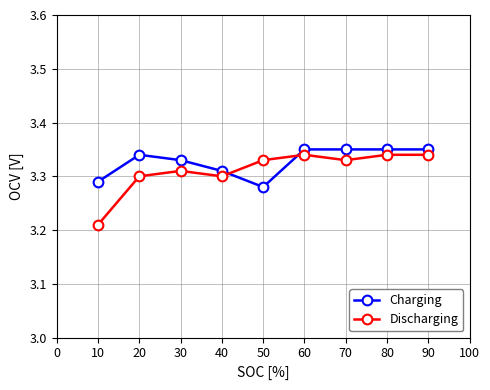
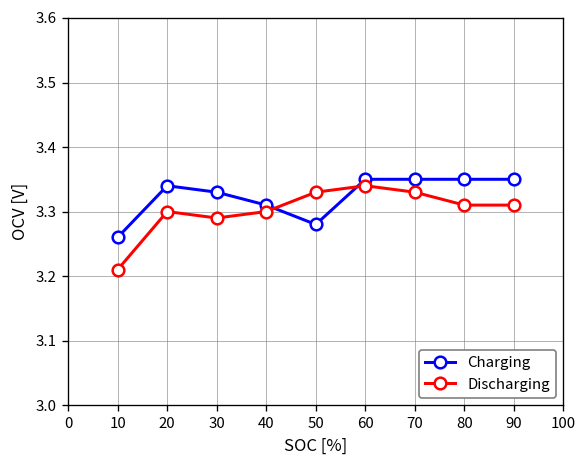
  {
    "Charging": {
-     "10": 3.29,
+     "10": 3.26,
      "20": 3.34,
      "30": 3.33,
      "40": 3.31,
      "50": 3.28,
      "60": 3.35,
      "70": 3.35,
      "80": 3.35,
      "90": 3.35
    },
    "Discharging": {
      "10": 3.21,
      "20": 3.30,
-     "30": 3.31,
+     "30": 3.29,
      "40": 3.30,
      "50": 3.33,
      "60": 3.34,
      "70": 3.33,
-     "80": 3.34,
-     "90": 3.34
+     "80": 3.31,
+     "90": 3.31
    }
  }
